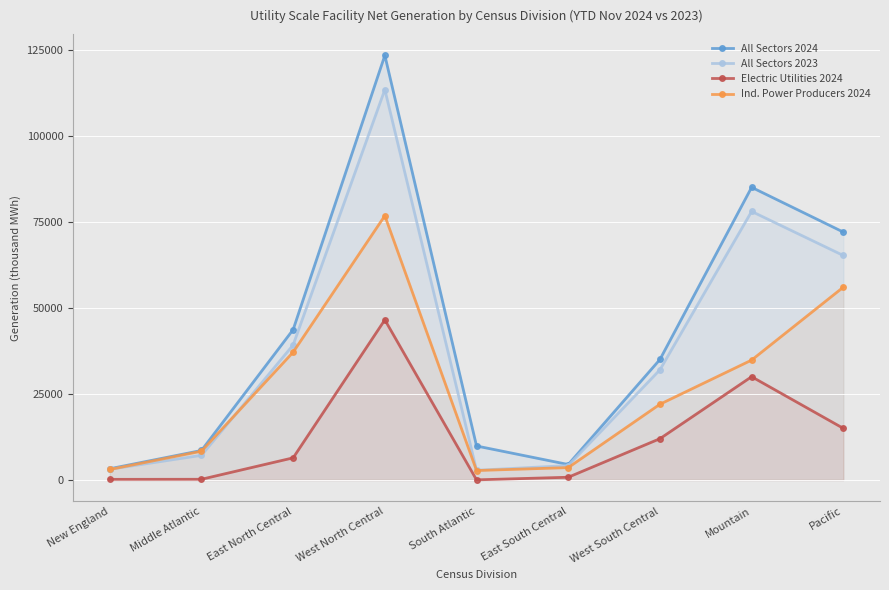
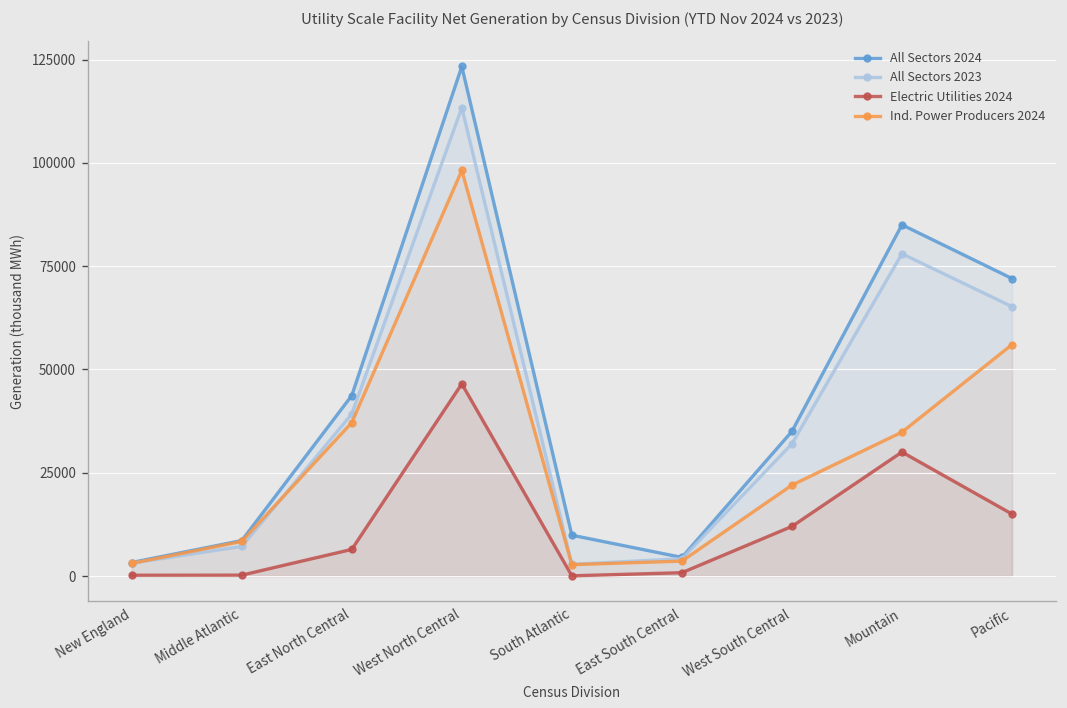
  {
    "All Sectors 2024": {
      "East North Central": 44000,
      "West North Central": 123000,
      "South Atlantic": 10000,
      "West South Central": 35000,
      "Mountain": 85000,
      "Pacific": 72000
    },
    "All Sectors 2023": {
      "Middle Atlantic": 7000,
      "East North Central": 39000,
      "West North Central": 113000,
      "West South Central": 32000,
      "Mountain": 78000,
      "Pacific": 65000
    },
    "Electric Utilities 2024": {
      "New England": 0,
      "Middle Atlantic": 0,
      "East North Central": 6000,
      "West North Central": 47000,
      "South Atlantic": 0,
      "East South Central": 1000,
      "West South Central": 12000,
      "Mountain": 30000,
      "Pacific": 15000
    },
    "Ind. Power Producers 2024": {
      "East North Central": 37000,
-     "West North Central": 77000,
+     "West North Central": 98000,
      "West South Central": 22000,
      "Mountain": 35000,
      "Pacific": 56000
    }
  }
